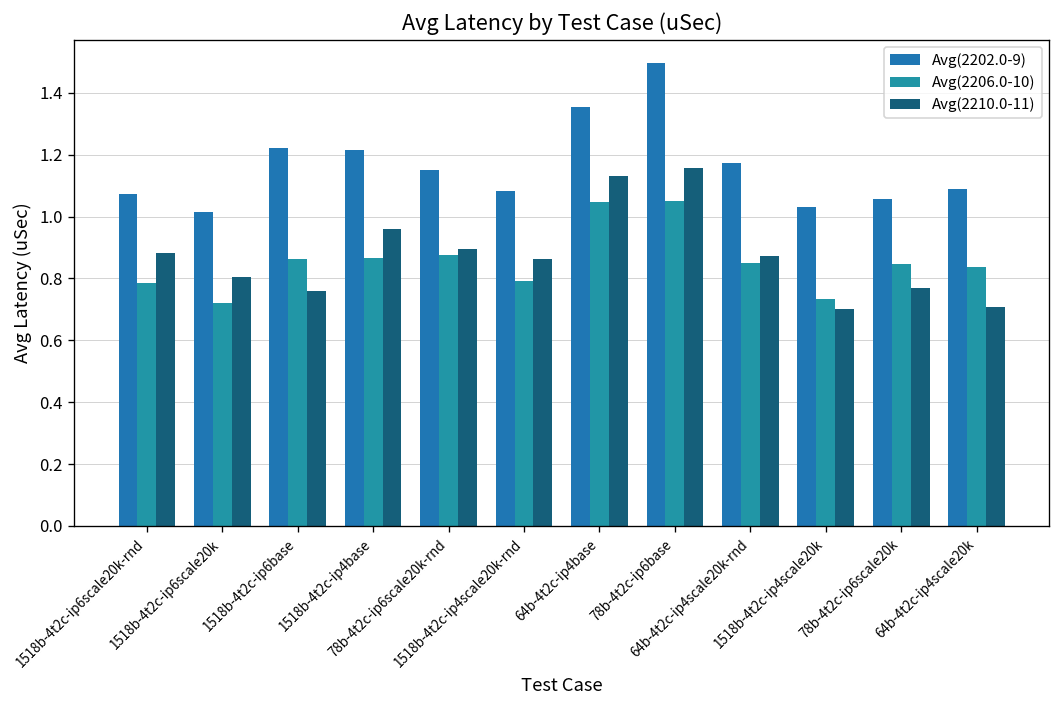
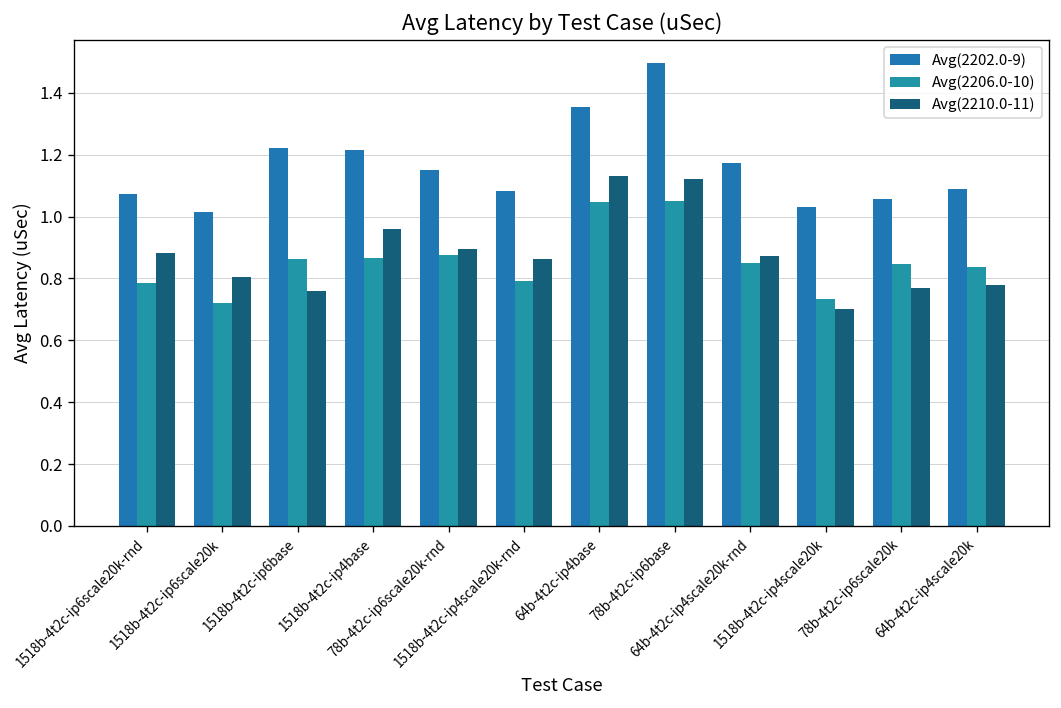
  {
    "Avg(2210.0-11)": {
      "1518b-4t2c-ip6scale20k-rnd": 0.88,
      "1518b-4t2c-ip6scale20k": 0.81,
      "1518b-4t2c-ip6base": 0.76,
      "1518b-4t2c-ip4base": 0.96,
      "78b-4t2c-ip6scale20k-rnd": 0.90,
      "1518b-4t2c-ip4scale20k-rnd": 0.86,
      "64b-4t2c-ip4base": 1.13,
-     "78b-4t2c-ip6base": 1.16,
+     "78b-4t2c-ip6base": 1.12,
      "64b-4t2c-ip4scale20k-rnd": 0.87,
      "1518b-4t2c-ip4scale20k": 0.70,
      "78b-4t2c-ip6scale20k": 0.77,
-     "64b-4t2c-ip4scale20k": 0.71
+     "64b-4t2c-ip4scale20k": 0.78
    }
  }
